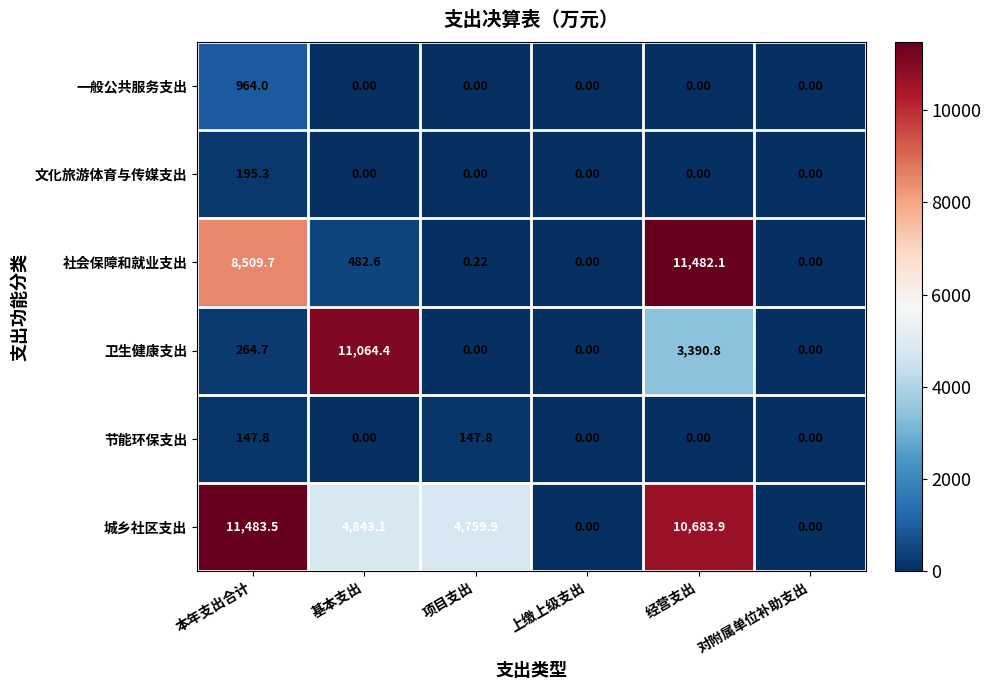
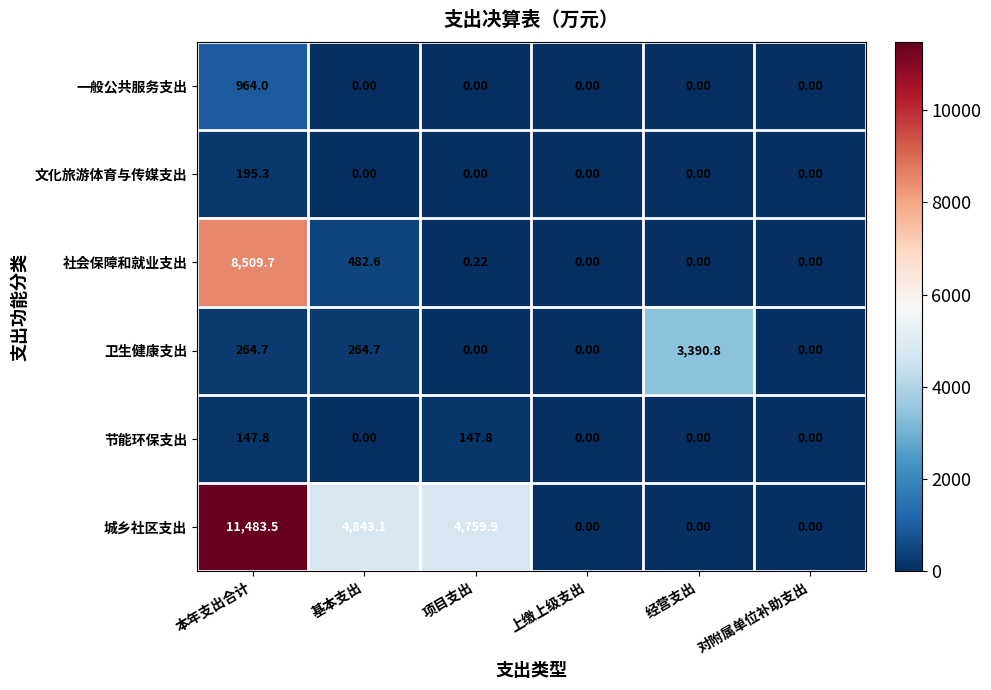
  {
    "一般公共服务支出": {
      "本年支出合计": "964.0",
      "基本支出": "0.00",
      "项目支出": "0.00",
      "上缴上级支出": "0.00",
      "经营支出": "0.00",
      "对附属单位补助支出": "0.00"
    },
    "文化旅游体育与传媒支出": {
      "本年支出合计": "195.3",
      "基本支出": "0.00",
      "项目支出": "0.00",
      "上缴上级支出": "0.00",
      "经营支出": "0.00",
      "对附属单位补助支出": "0.00"
    },
    "社会保障和就业支出": {
      "本年支出合计": "8,509.7",
      "基本支出": "482.6",
      "项目支出": "0.22",
      "上缴上级支出": "0.00",
-     "经营支出": "11,482.1",
+     "经营支出": "0.00",
      "对附属单位补助支出": "0.00"
    },
    "卫生健康支出": {
      "本年支出合计": "264.7",
-     "基本支出": "11,064.4",
+     "基本支出": "264.7",
      "项目支出": "0.00",
      "上缴上级支出": "0.00",
      "经营支出": "3,390.8",
      "对附属单位补助支出": "0.00"
    },
    "节能环保支出": {
      "本年支出合计": "147.8",
      "基本支出": "0.00",
      "项目支出": "147.8",
      "上缴上级支出": "0.00",
      "经营支出": "0.00",
      "对附属单位补助支出": "0.00"
    },
    "城乡社区支出": {
      "本年支出合计": "11,483.5",
      "上缴上级支出": "0.00",
-     "经营支出": "10,683.9",
+     "经营支出": "0.00",
      "对附属单位补助支出": "0.00"
    }
  }
